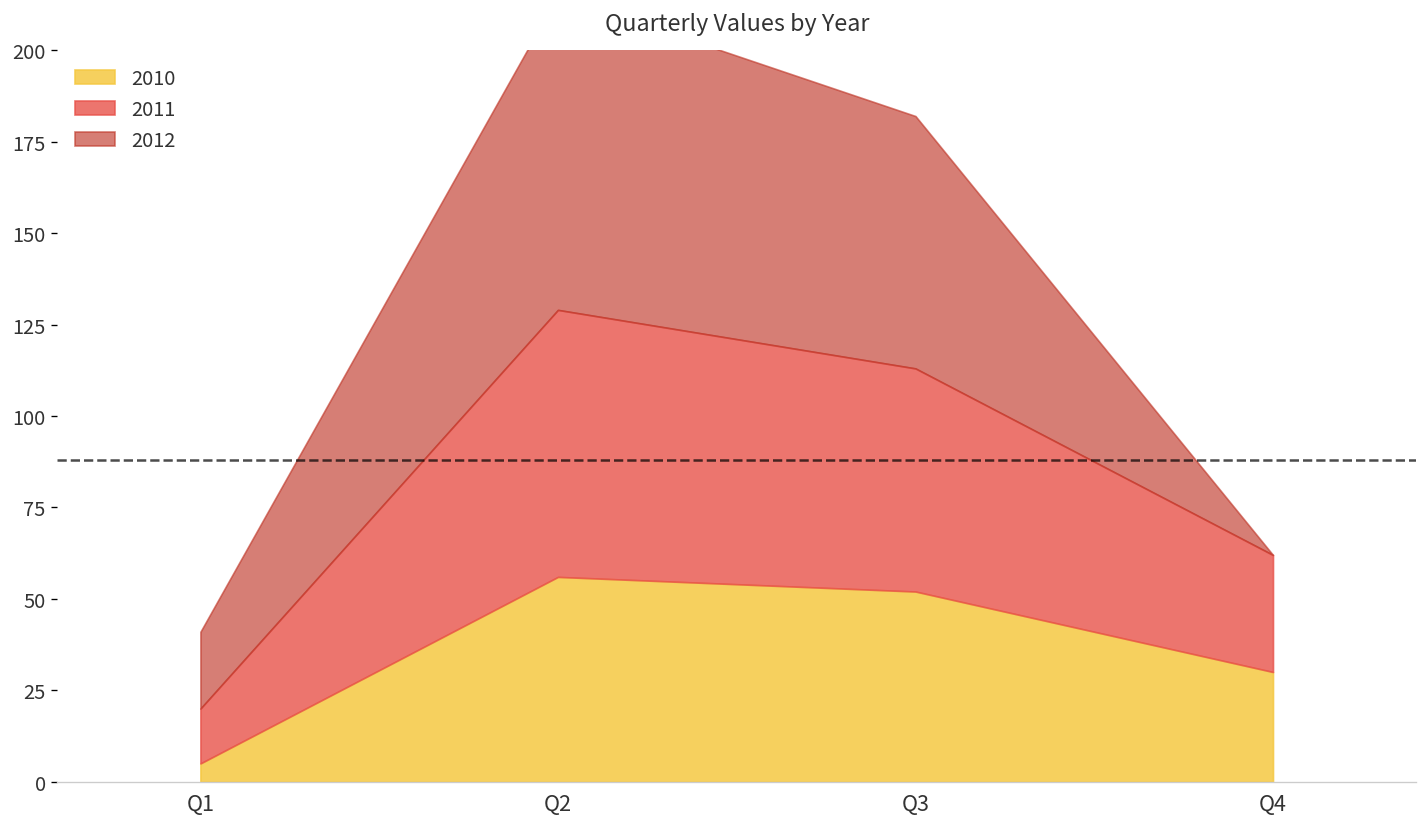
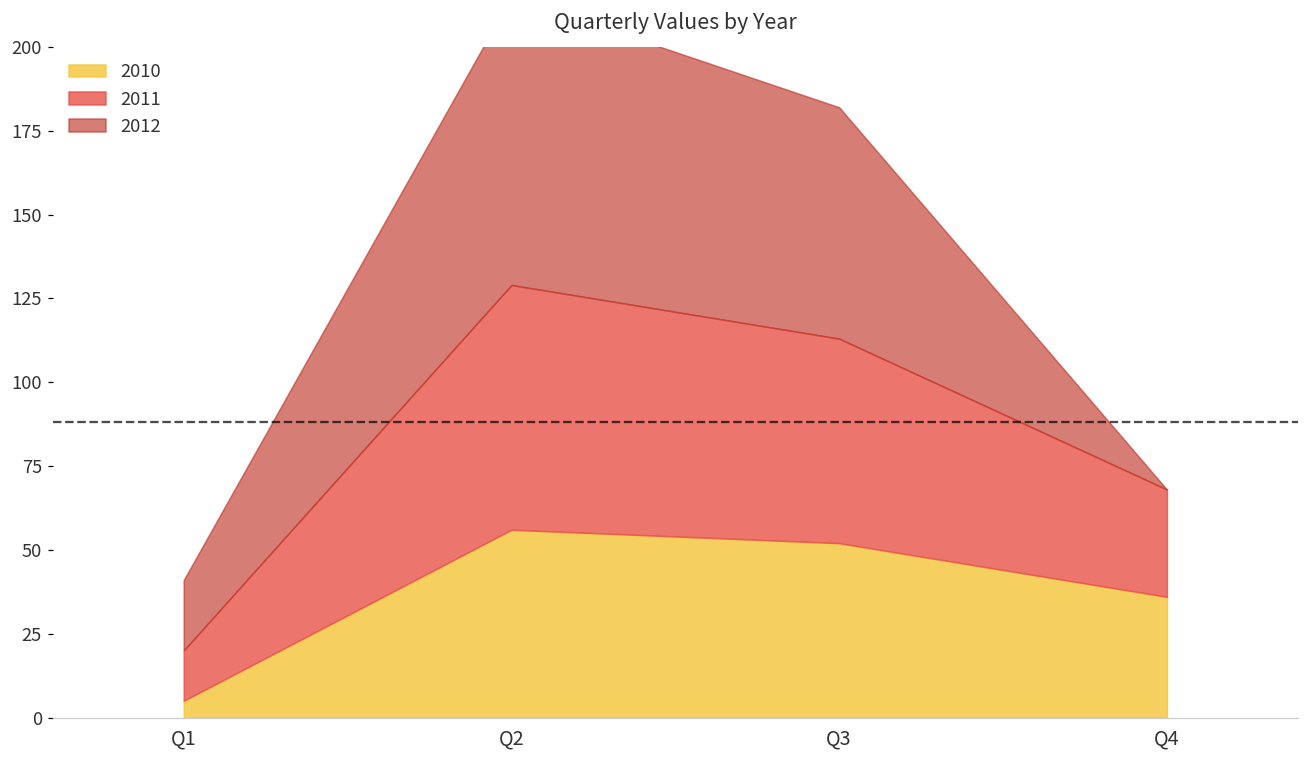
  {
    "2010": {
      "Q1": 5,
      "Q2": 56,
      "Q3": 52,
-     "Q4": 30
+     "Q4": 36
    }
  }
